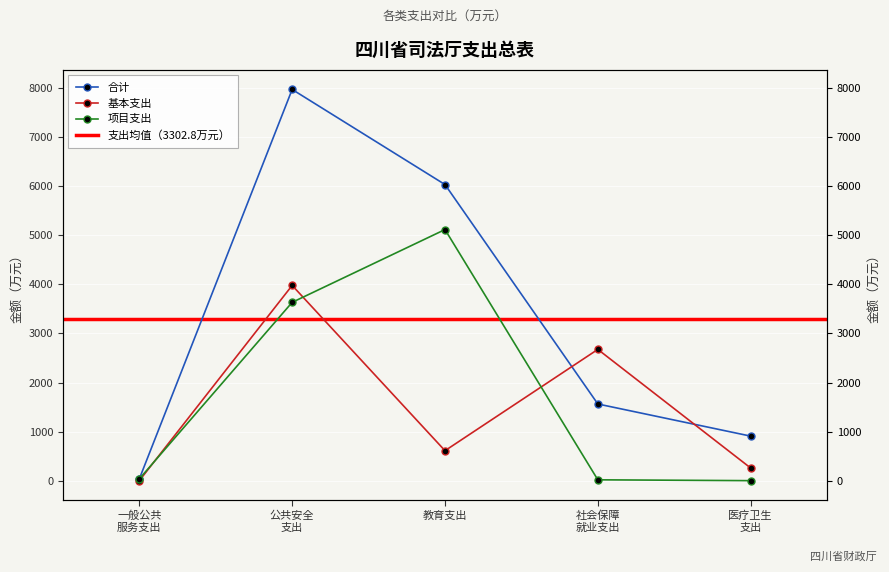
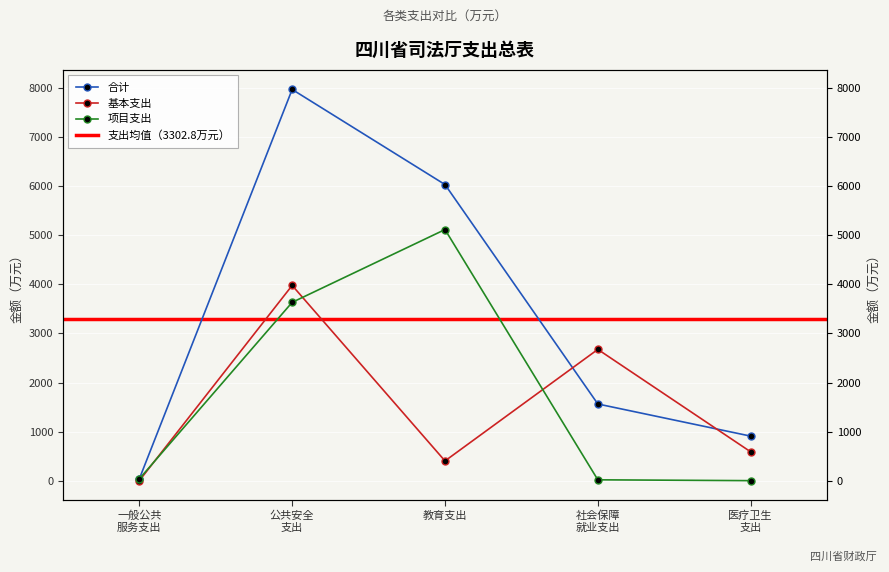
  {
    "合计": {
      "公共安全 支出": 8000,
      "教育支出": 6000,
      "社会保障 就业支出": 1600,
      "医疗卫生 支出": 900
    },
    "基本支出": {
      "公共安全 支出": 4000,
-     "教育支出": 600,
+     "教育支出": 400,
      "社会保障 就业支出": 2700,
-     "医疗卫生 支出": 300
+     "医疗卫生 支出": 600
    },
    "项目支出": {
      "公共安全 支出": 3600,
      "教育支出": 5100,
      "社会保障 就业支出": 0,
      "医疗卫生 支出": 0
    }
  }
